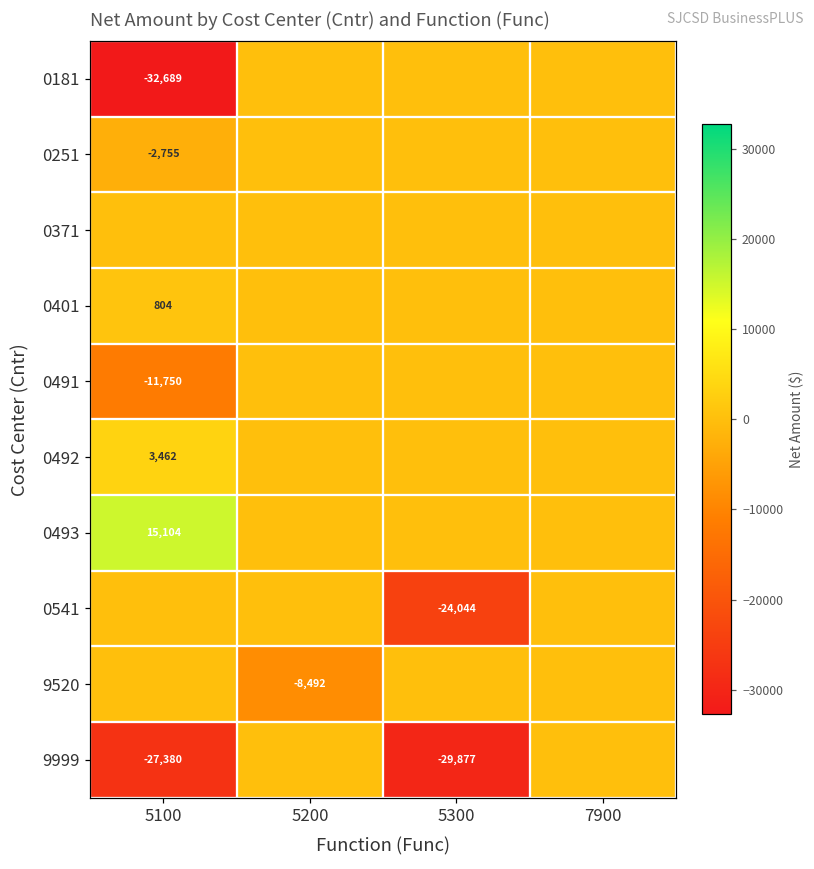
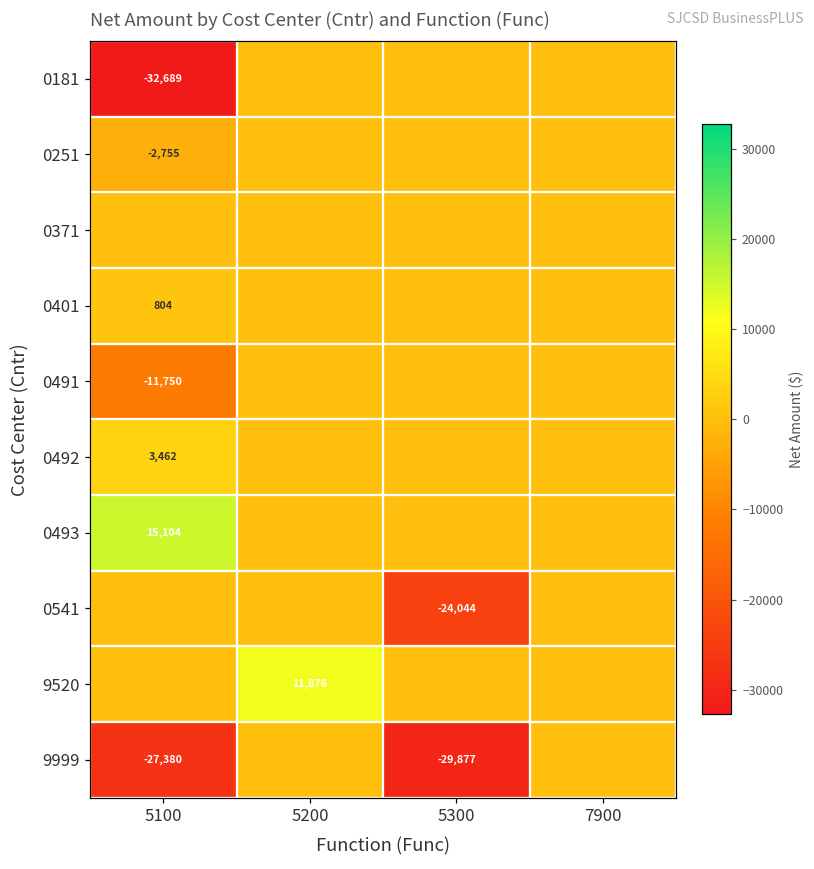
  {
    "0181": {
      "5100": "-32,689"
    },
    "0251": {
      "5100": "-2,755"
    },
    "0401": {
      "5100": "804"
    },
    "0491": {
      "5100": "-11,750"
    },
    "0492": {
      "5100": "3,462"
    },
    "0493": {
      "5100": "15,104"
    },
    "0541": {
      "5300": "-24,044"
    },
    "9520": {
-     "5200": "-8,492"
+     "5200": "11,876"
    },
    "9999": {
      "5100": "-27,380",
      "5300": "-29,877"
    }
  }
